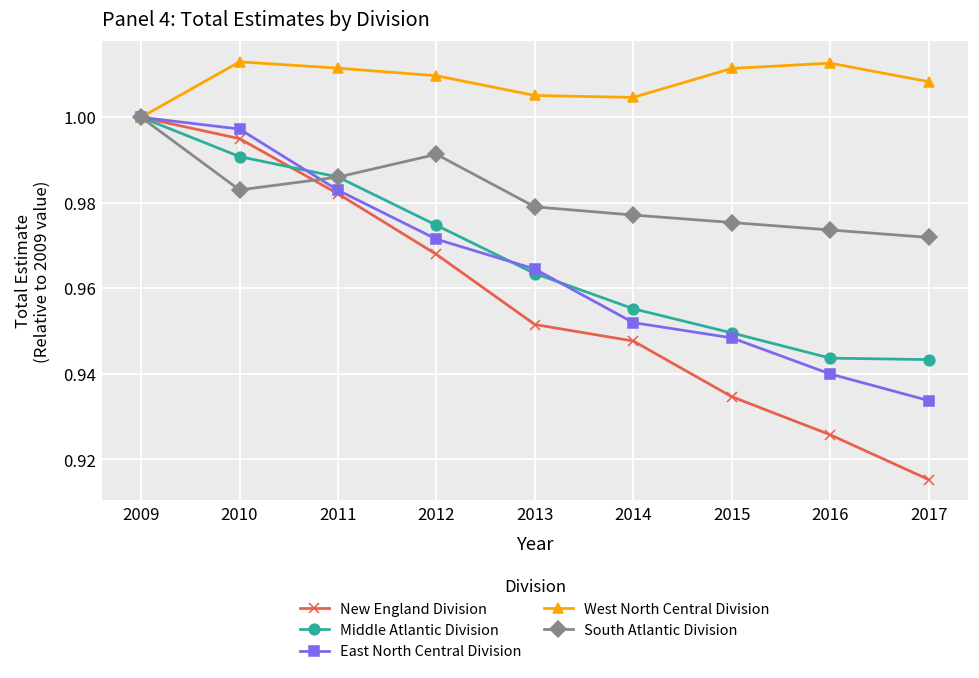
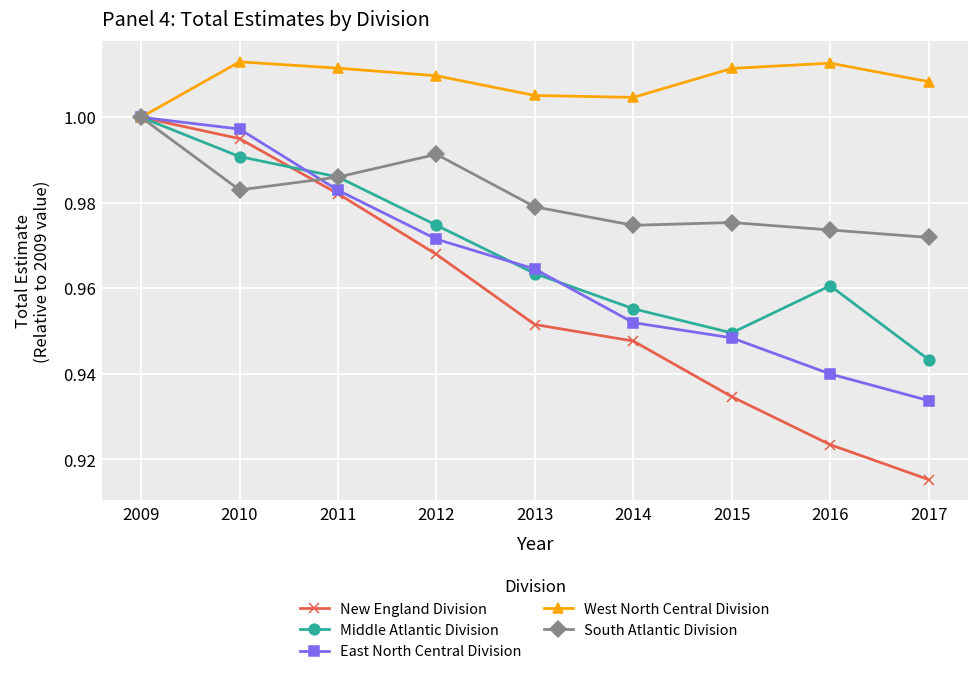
  {
    "New England Division": {
      "2010": 0.995,
      "2011": 0.982,
      "2012": 0.968,
      "2013": 0.952,
      "2014": 0.948,
      "2015": 0.935,
-     "2016": 0.926,
+     "2016": 0.923,
      "2017": 0.915
    },
    "Middle Atlantic Division": {
      "2010": 0.991,
      "2012": 0.975,
      "2013": 0.963,
      "2014": 0.955,
      "2015": 0.950,
-     "2016": 0.944,
+     "2016": 0.961,
      "2017": 0.943
    },
    "East North Central Division": {
      "2010": 0.997,
      "2011": 0.983,
      "2012": 0.971,
      "2013": 0.965,
      "2014": 0.952,
      "2015": 0.948,
      "2016": 0.940,
      "2017": 0.934
    },
    "West North Central Division": {
      "2010": 1.013,
      "2011": 1.011,
      "2012": 1.010,
      "2013": 1.005,
      "2014": 1.005,
      "2015": 1.011,
      "2016": 1.013,
      "2017": 1.008
    },
    "South Atlantic Division": {
      "2010": 0.983,
      "2012": 0.991,
      "2013": 0.979,
-     "2014": 0.977,
+     "2014": 0.975,
      "2015": 0.975,
      "2016": 0.974,
      "2017": 0.972
    }
  }
